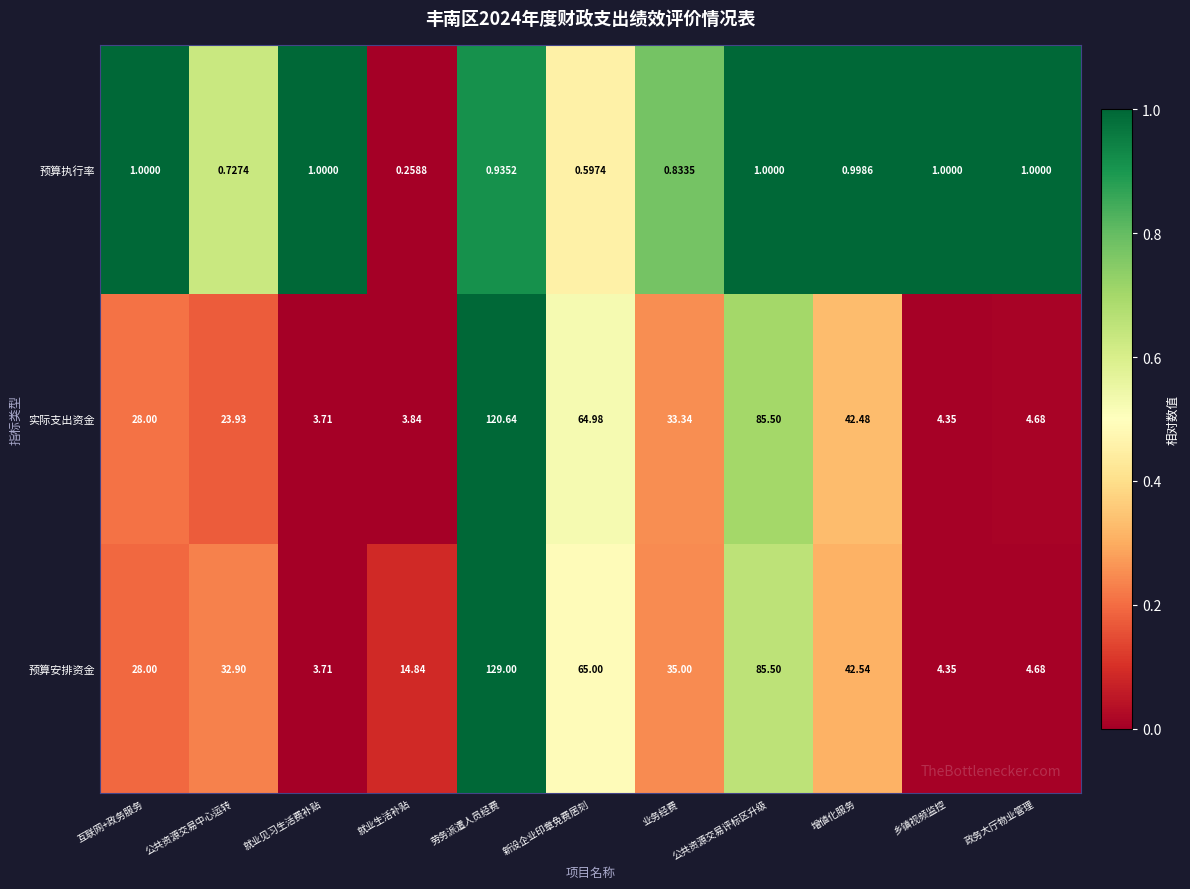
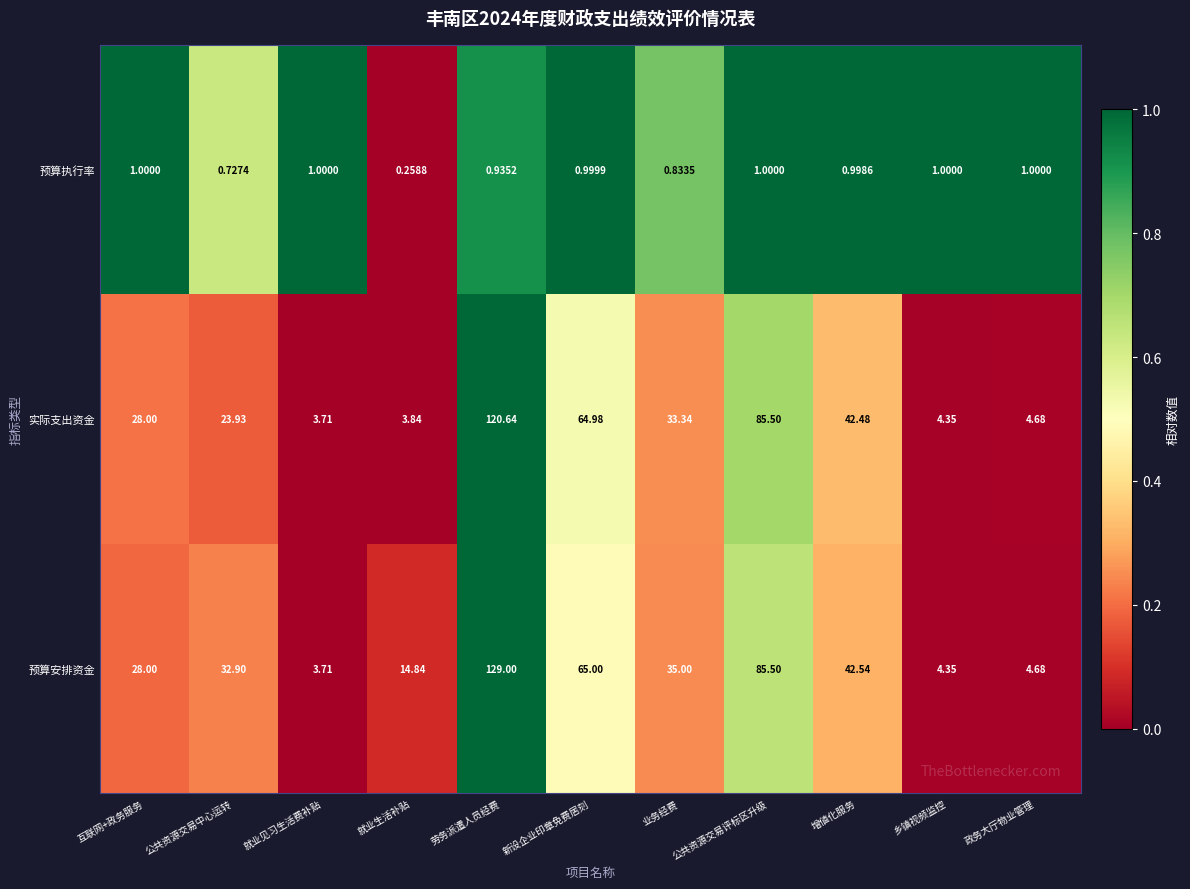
  {
    "预算执行率": {
      "互联网+政务服务": 1.0000,
      "公共资源交易中心运转": 0.7274,
      "就业见习生活费补贴": 1.0000,
      "就业生活补贴": 0.2588,
      "劳务派遣人员经费": 0.9352,
-     "新设企业印章免费居刻": 0.5974,
+     "新设企业印章免费居刻": 0.9999,
      "业务经费": 0.8335,
      "公共资源交易评标区升级": 1.0000,
      "增値化服务": 0.9986,
      "乡镇视频监控": 1.0000,
      "政务大厅物业管理": 1.0000
    },
    "实际支出资金": {
      "互联网+政务服务": 28.00,
      "公共资源交易中心运转": 23.93,
      "就业见习生活费补贴": 3.71,
      "就业生活补贴": 3.84,
      "劳务派遣人员经费": 120.64,
      "新设企业印章免费居刻": 64.98,
      "业务经费": 33.34,
      "公共资源交易评标区升级": 85.50,
      "增値化服务": 42.48,
      "乡镇视频监控": 4.35,
      "政务大厅物业管理": 4.68
    },
    "预算安排资金": {
      "互联网+政务服务": 28.00,
      "公共资源交易中心运转": 32.90,
      "就业见习生活费补贴": 3.71,
      "就业生活补贴": 14.84,
      "劳务派遣人员经费": 129.00,
      "新设企业印章免费居刻": 65.00,
      "业务经费": 35.00,
      "公共资源交易评标区升级": 85.50,
      "增値化服务": 42.54,
      "政务大厅物业管理": 4.68
    }
  }
